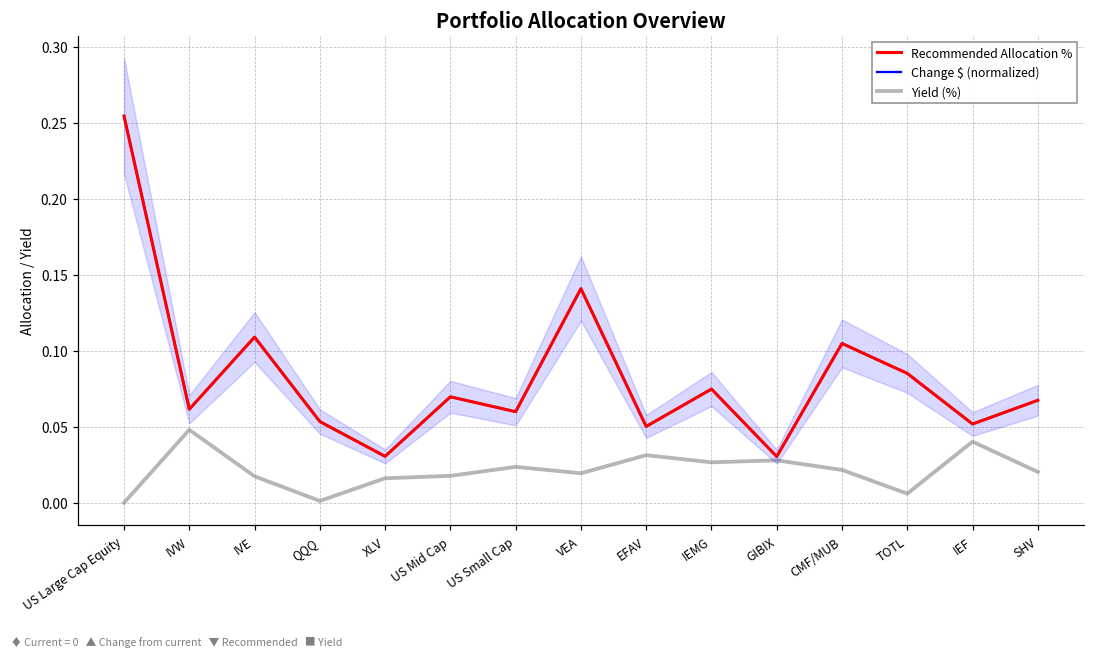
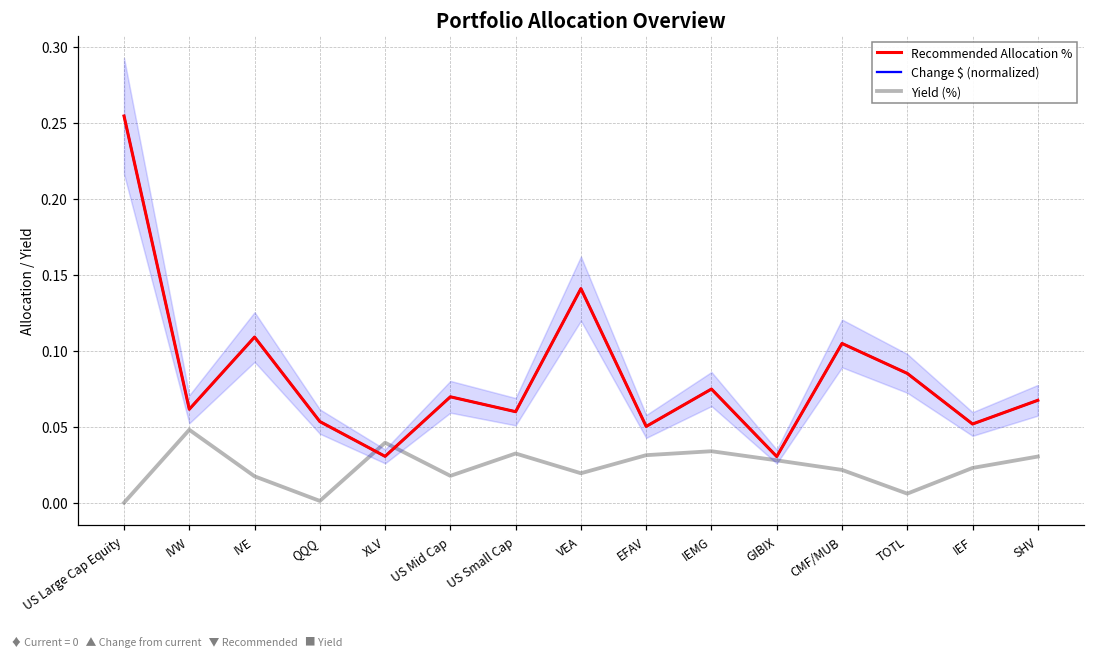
  {
    "Yield (%)": {
      "US Large Cap Equity": 0.000,
      "IVW": 0.048,
      "IVE": 0.017,
      "QQQ": 0.001,
-     "XLV": 0.016,
+     "XLV": 0.040,
      "US Mid Cap": 0.018,
-     "US Small Cap": 0.024,
+     "US Small Cap": 0.032,
      "VEA": 0.019,
      "EFAV": 0.031,
-     "IEMG": 0.027,
+     "IEMG": 0.034,
      "GIBIX": 0.028,
      "CMF/MUB": 0.022,
      "TOTL": 0.006,
-     "IEF": 0.040,
-     "SHV": 0.020
+     "IEF": 0.023,
+     "SHV": 0.030
    }
  }
